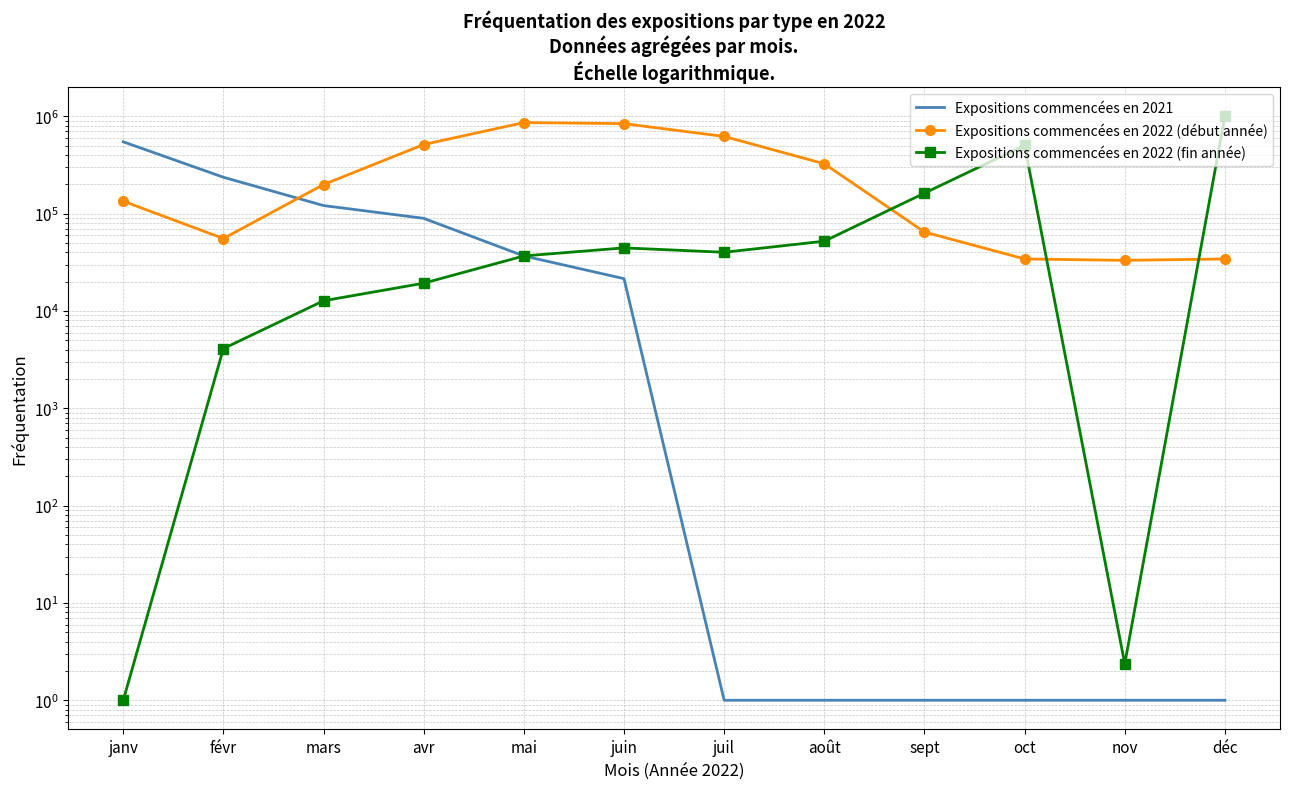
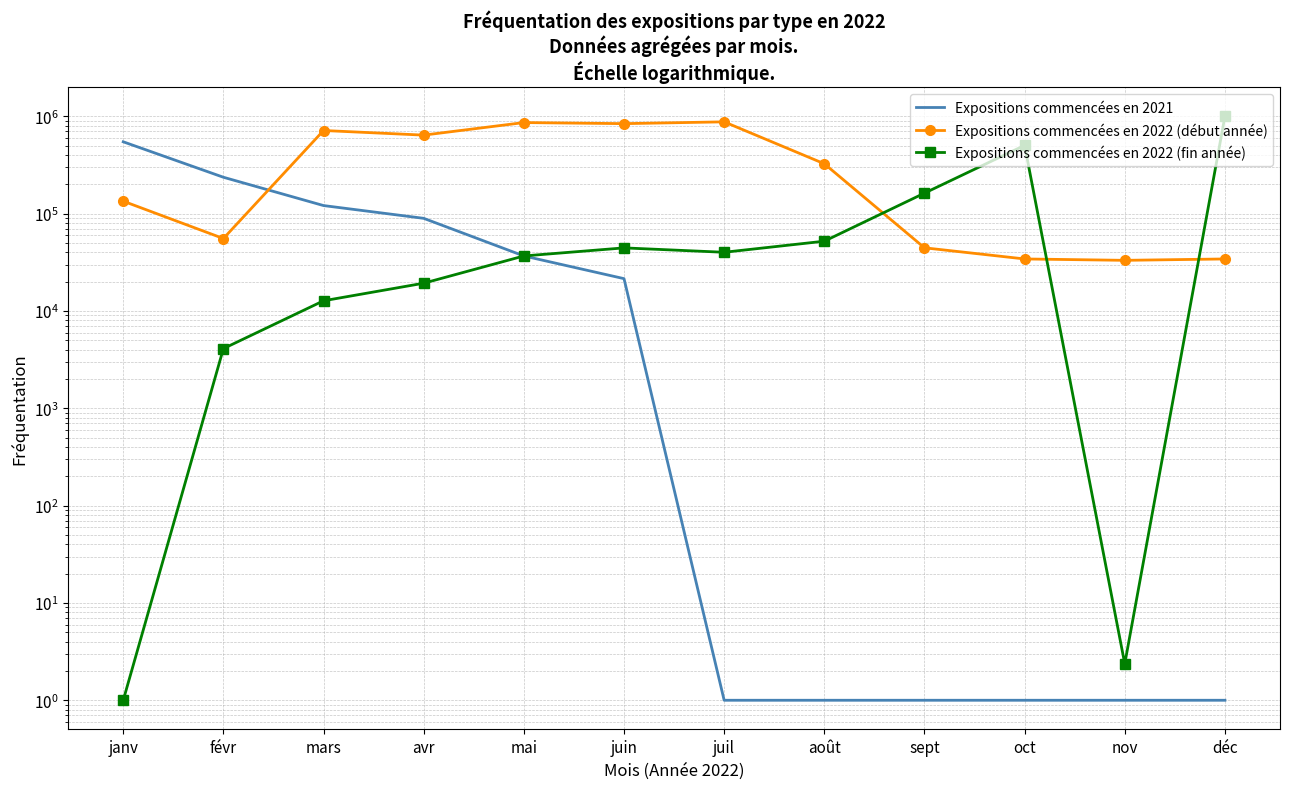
  {
    "Expositions commencées en 2021": {
      "janv": 500000,
      "févr": 240000,
      "mars": 120000,
      "avr": 90000,
      "juin": 22000,
      "juil": 1,
      "août": 1,
      "sept": 1,
      "oct": 1,
      "nov": 1,
      "déc": 1
    },
    "Expositions commencées en 2022 (début année)": {
      "janv": 130000,
      "févr": 60000,
-     "mars": 200000,
-     "avr": 500000,
+     "mars": 700000,
+     "avr": 600000,
      "mai": 900000,
      "juin": 800000,
-     "juil": 600000,
+     "juil": 900000,
      "août": 330000,
-     "sept": 60000,
+     "sept": 40000,
      "oct": 34000,
      "nov": 33000,
      "déc": 34000
    },
    "Expositions commencées en 2022 (fin année)": {
      "janv": 1,
      "févr": 4100,
      "mars": 13000,
      "avr": 19000,
      "juin": 40000,
      "juil": 40000,
      "août": 50000,
      "sept": 160000,
      "nov": 2.4
    }
  }
